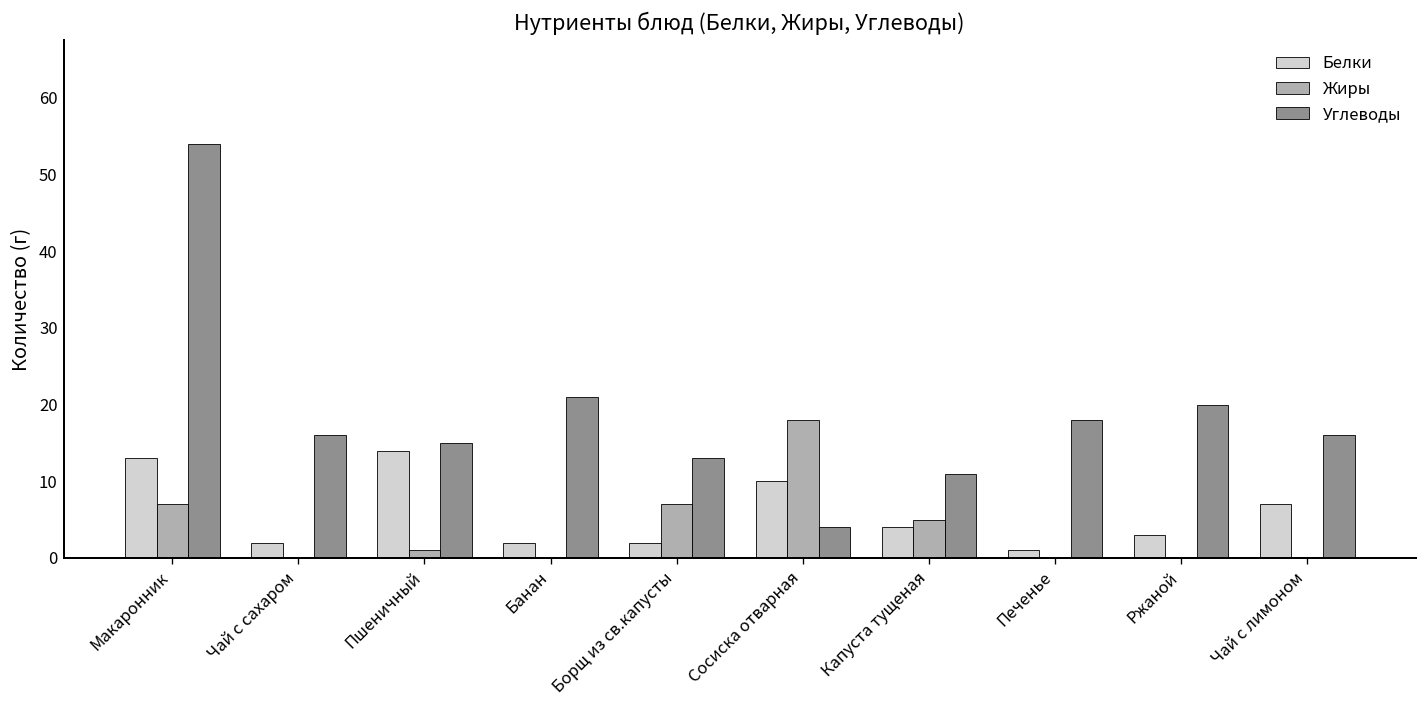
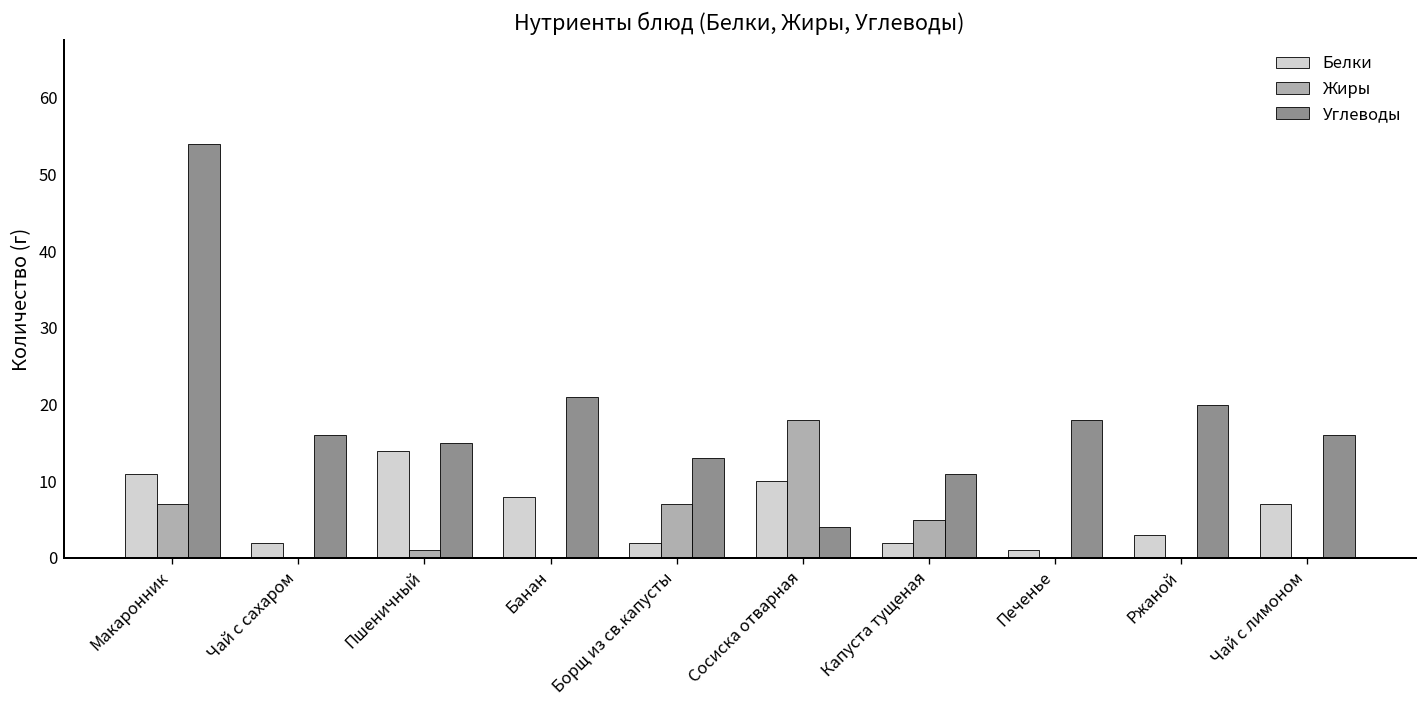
  {
    "Белки": {
-     "Макаронник": 13,
+     "Макаронник": 11,
      "Чай с сахаром": 2,
      "Пшеничный": 14,
-     "Банан": 2,
+     "Банан": 8,
      "Борщ из св.капусты": 2,
      "Сосиска отварная": 10,
-     "Капуста тущеная": 4,
+     "Капуста тущеная": 2,
      "Печенье": 1,
      "Ржаной": 3,
      "Чай с лимоном": 7
    }
  }
